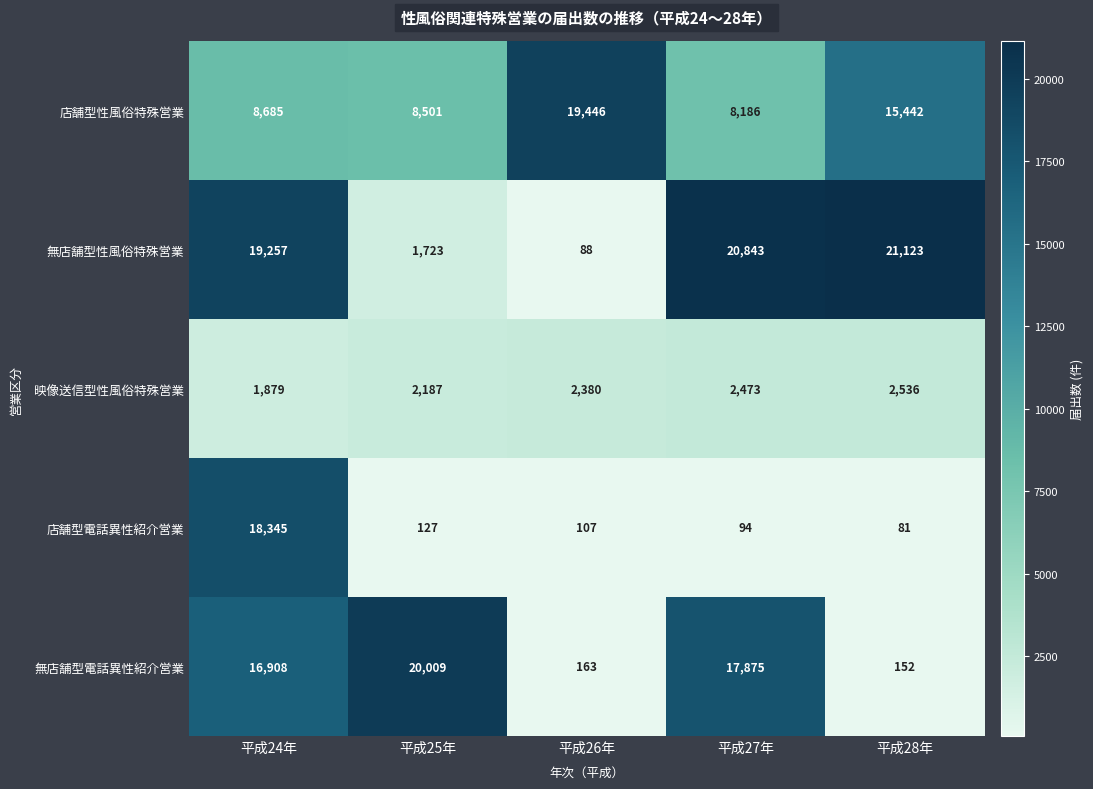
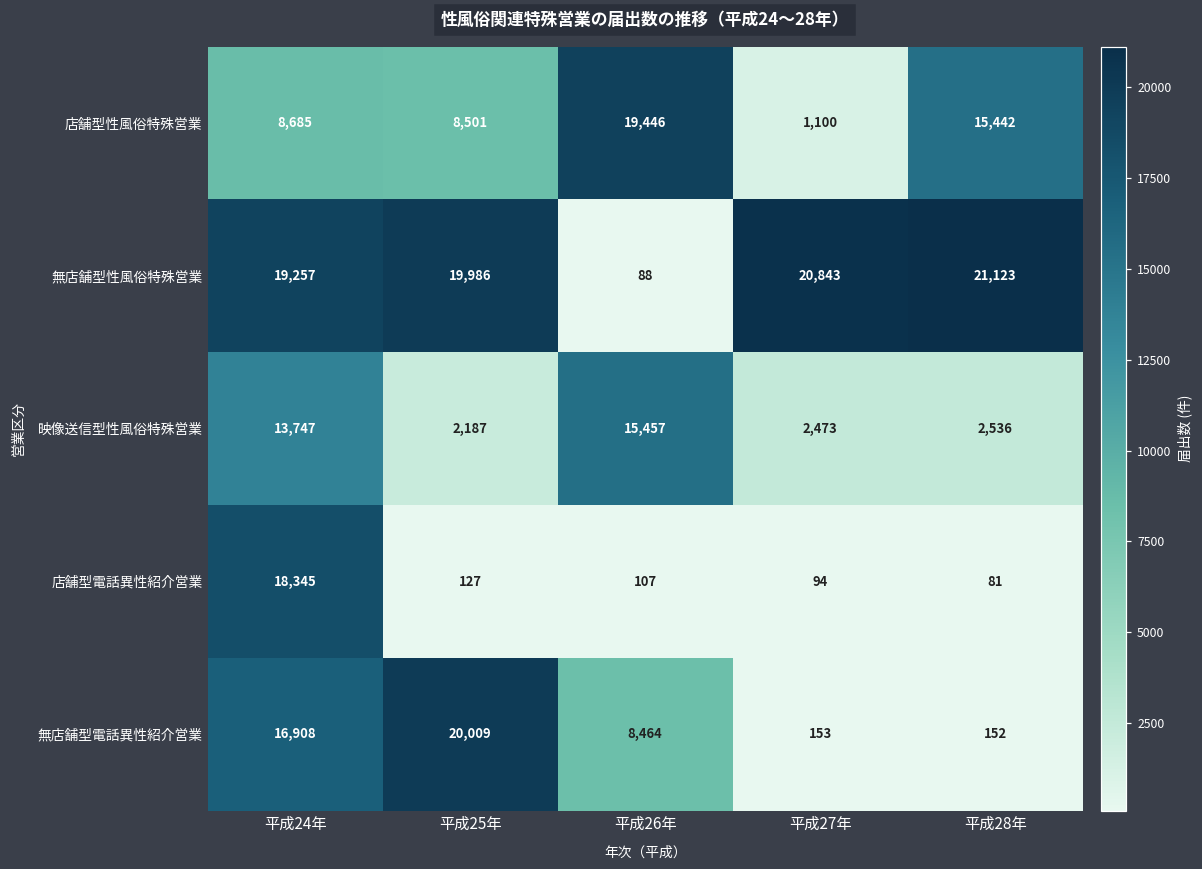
  {
    "店舗型性風俗特殊営業": {
      "平成24年": "8,685",
      "平成25年": "8,501",
      "平成26年": "19,446",
-     "平成27年": "8,186",
+     "平成27年": "1,100",
      "平成28年": "15,442"
    },
    "無店舗型性風俗特殊営業": {
      "平成24年": "19,257",
-     "平成25年": "1,723",
+     "平成25年": "19,986",
      "平成26年": "88",
      "平成27年": "20,843",
      "平成28年": "21,123"
    },
    "映像送信型性風俗特殊営業": {
-     "平成24年": "1,879",
+     "平成24年": "13,747",
      "平成25年": "2,187",
-     "平成26年": "2,380",
+     "平成26年": "15,457",
      "平成27年": "2,473",
      "平成28年": "2,536"
    },
    "店舗型電話異性紹介営業": {
      "平成24年": "18,345",
      "平成25年": "127",
      "平成26年": "107",
      "平成27年": "94",
      "平成28年": "81"
    },
    "無店舗型電話異性紹介営業": {
      "平成24年": "16,908",
      "平成25年": "20,009",
-     "平成26年": "163",
-     "平成27年": "17,875",
+     "平成26年": "8,464",
+     "平成27年": "153",
      "平成28年": "152"
    }
  }
